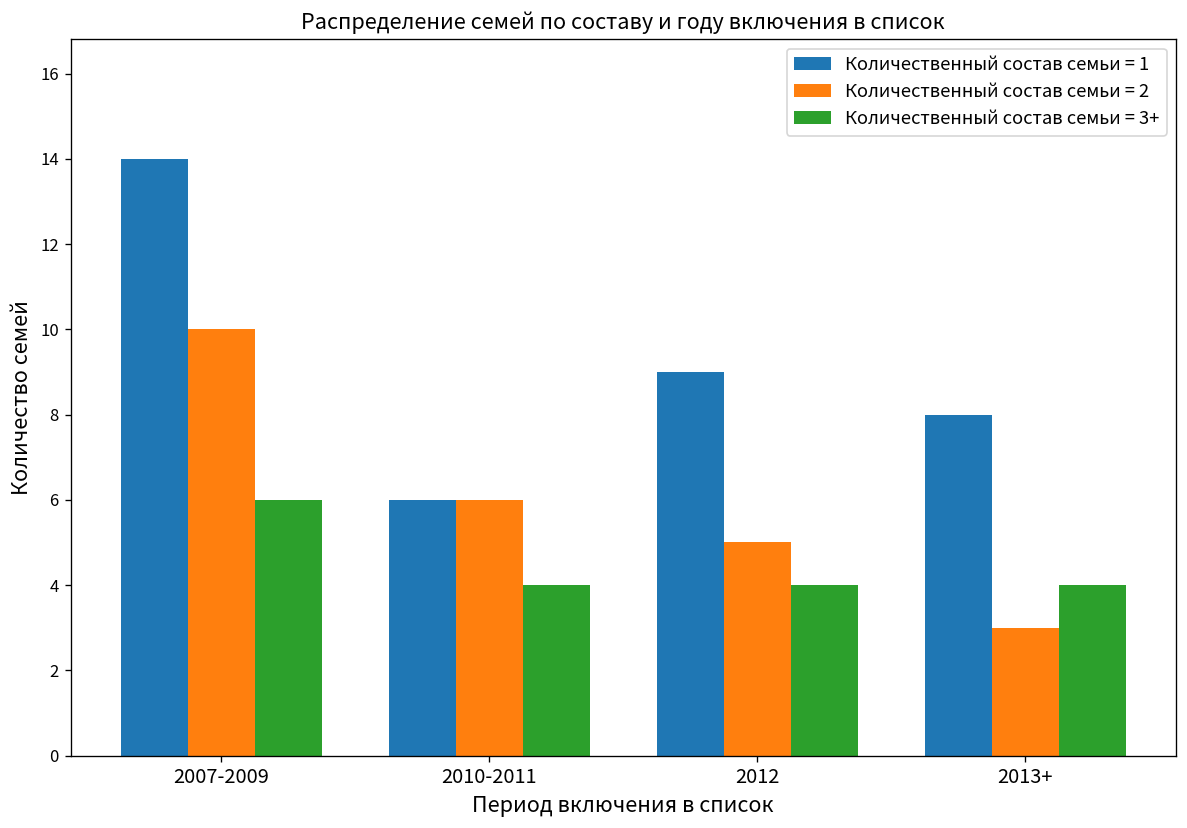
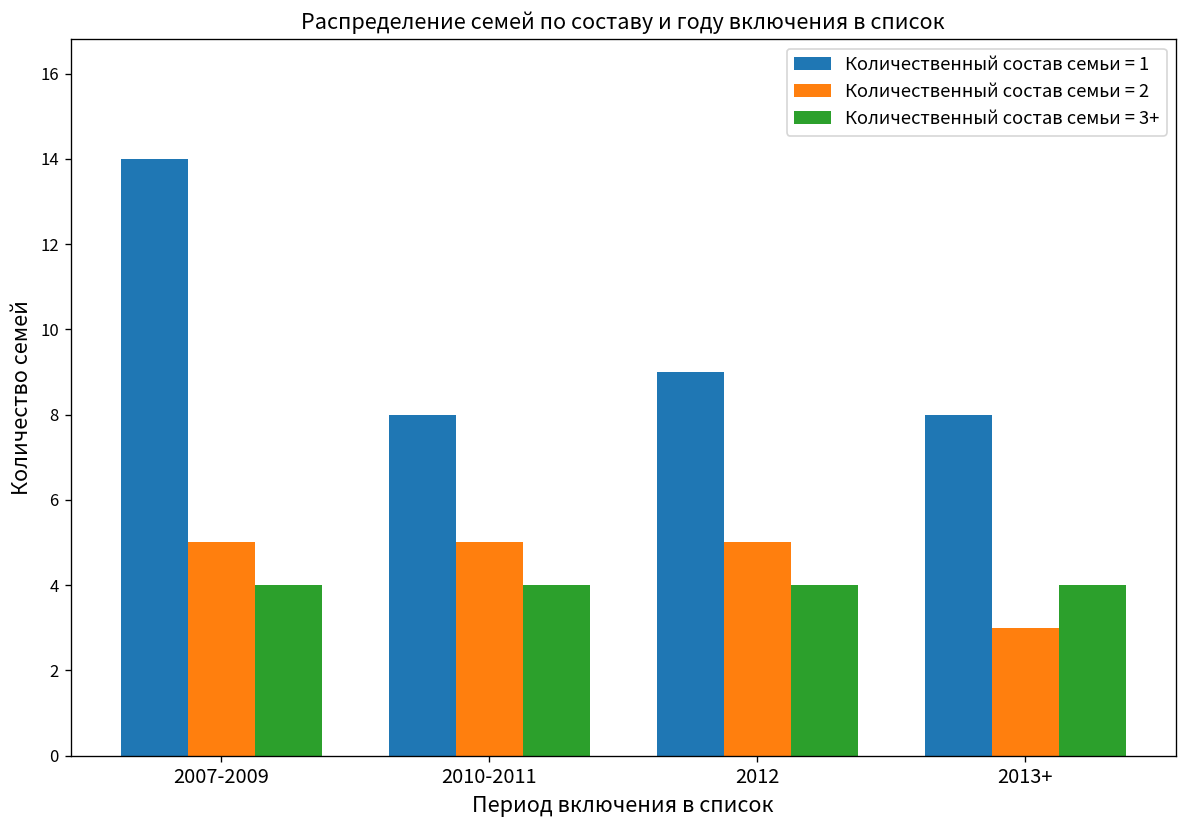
  {
    "Количественный состав семьи = 1": {
      "2007-2009": 14,
-     "2010-2011": 6,
+     "2010-2011": 8,
      "2012": 9,
      "2013+": 8
    },
    "Количественный состав семьи = 2": {
-     "2007-2009": 10,
-     "2010-2011": 6,
+     "2007-2009": 5,
+     "2010-2011": 5,
      "2012": 5,
      "2013+": 3
    },
    "Количественный состав семьи = 3+": {
-     "2007-2009": 6,
+     "2007-2009": 4,
      "2010-2011": 4,
      "2012": 4,
      "2013+": 4
    }
  }
